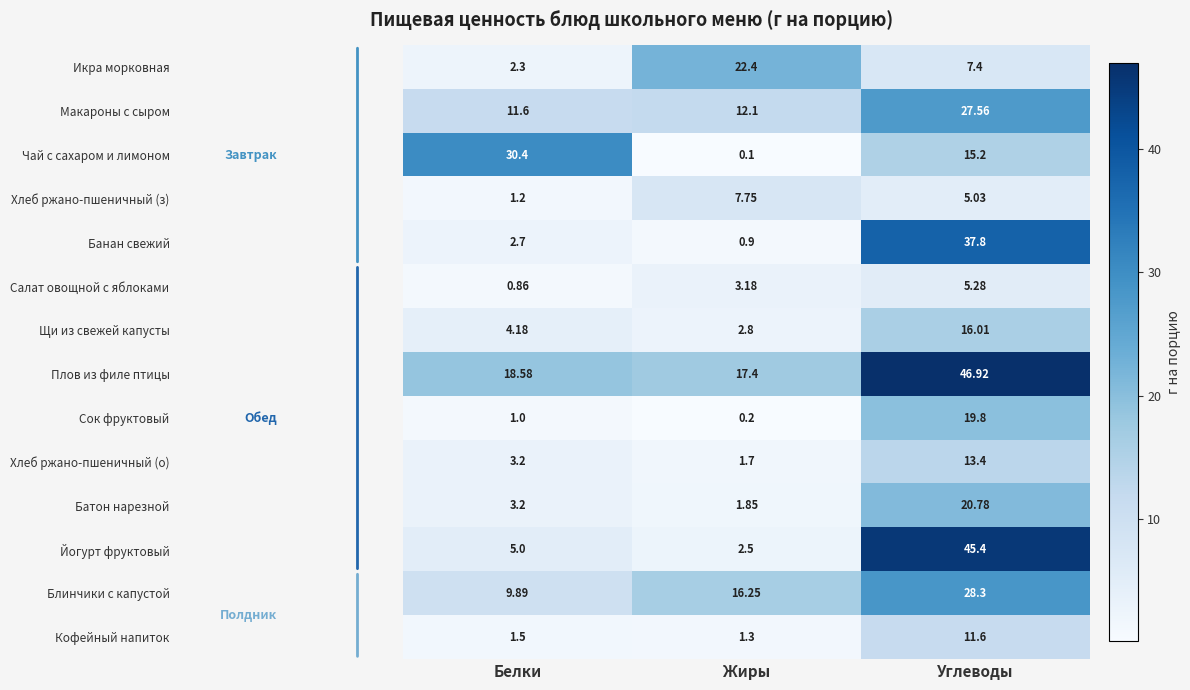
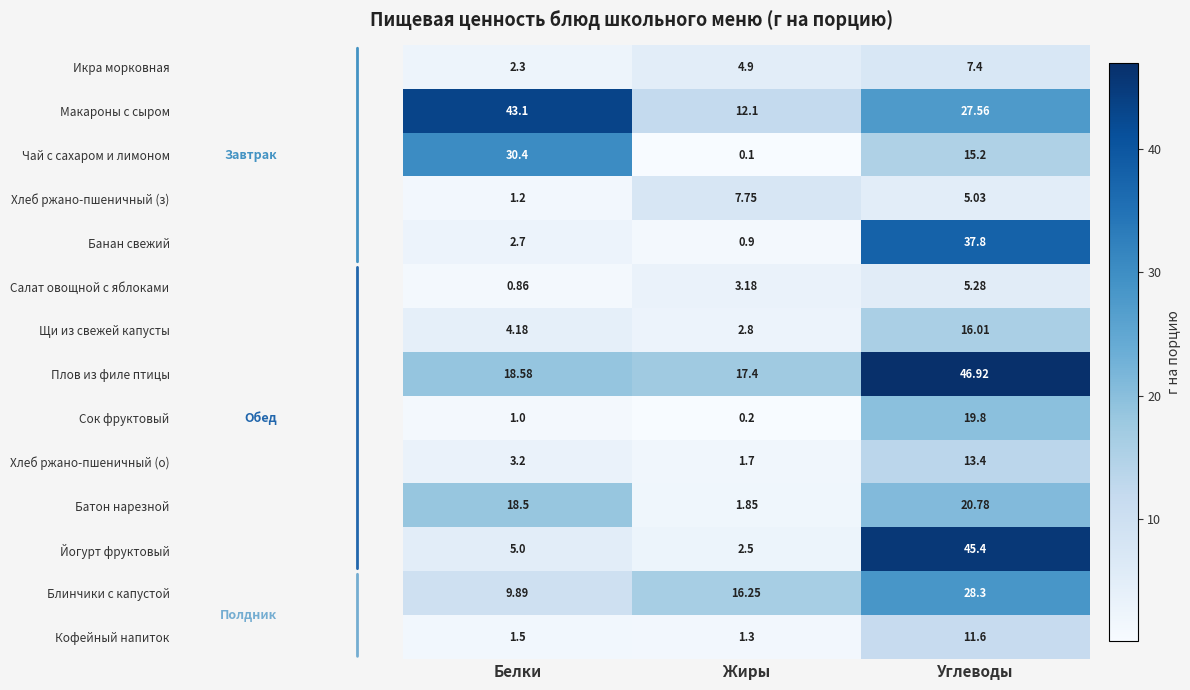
  {
    "Икра морковная": {
      "Белки": 2.3,
-     "Жиры": 22.4,
+     "Жиры": 4.9,
      "Углеводы": 7.4
    },
    "Макароны с сыром": {
-     "Белки": 11.6,
+     "Белки": 43.1,
      "Жиры": 12.1,
      "Углеводы": 27.56
    },
    "Чай с сахаром и лимоном": {
      "Белки": 30.4,
      "Жиры": 0.1,
      "Углеводы": 15.2
    },
    "Хлеб ржано-пшеничный (з)": {
      "Белки": 1.2,
      "Жиры": 7.75,
      "Углеводы": 5.03
    },
    "Банан свежий": {
      "Белки": 2.7,
      "Жиры": 0.9,
      "Углеводы": 37.8
    },
    "Салат овощной с яблоками": {
      "Белки": 0.86,
      "Жиры": 3.18,
      "Углеводы": 5.28
    },
    "Щи из свежей капусты": {
      "Белки": 4.18,
      "Жиры": 2.8,
      "Углеводы": 16.01
    },
    "Плов из филе птицы": {
      "Белки": 18.58,
      "Жиры": 17.4,
      "Углеводы": 46.92
    },
    "Сок фруктовый": {
      "Белки": 1.0,
      "Жиры": 0.2,
      "Углеводы": 19.8
    },
    "Хлеб ржано-пшеничный (о)": {
      "Белки": 3.2,
      "Жиры": 1.7,
      "Углеводы": 13.4
    },
    "Батон нарезной": {
-     "Белки": 3.2,
+     "Белки": 18.5,
      "Жиры": 1.85,
      "Углеводы": 20.78
    },
    "Йогурт фруктовый": {
      "Белки": 5.0,
      "Жиры": 2.5,
      "Углеводы": 45.4
    },
    "Блинчики с капустой": {
      "Белки": 9.89,
      "Жиры": 16.25,
      "Углеводы": 28.3
    },
    "Кофейный напиток": {
      "Белки": 1.5,
      "Жиры": 1.3,
      "Углеводы": 11.6
    }
  }
